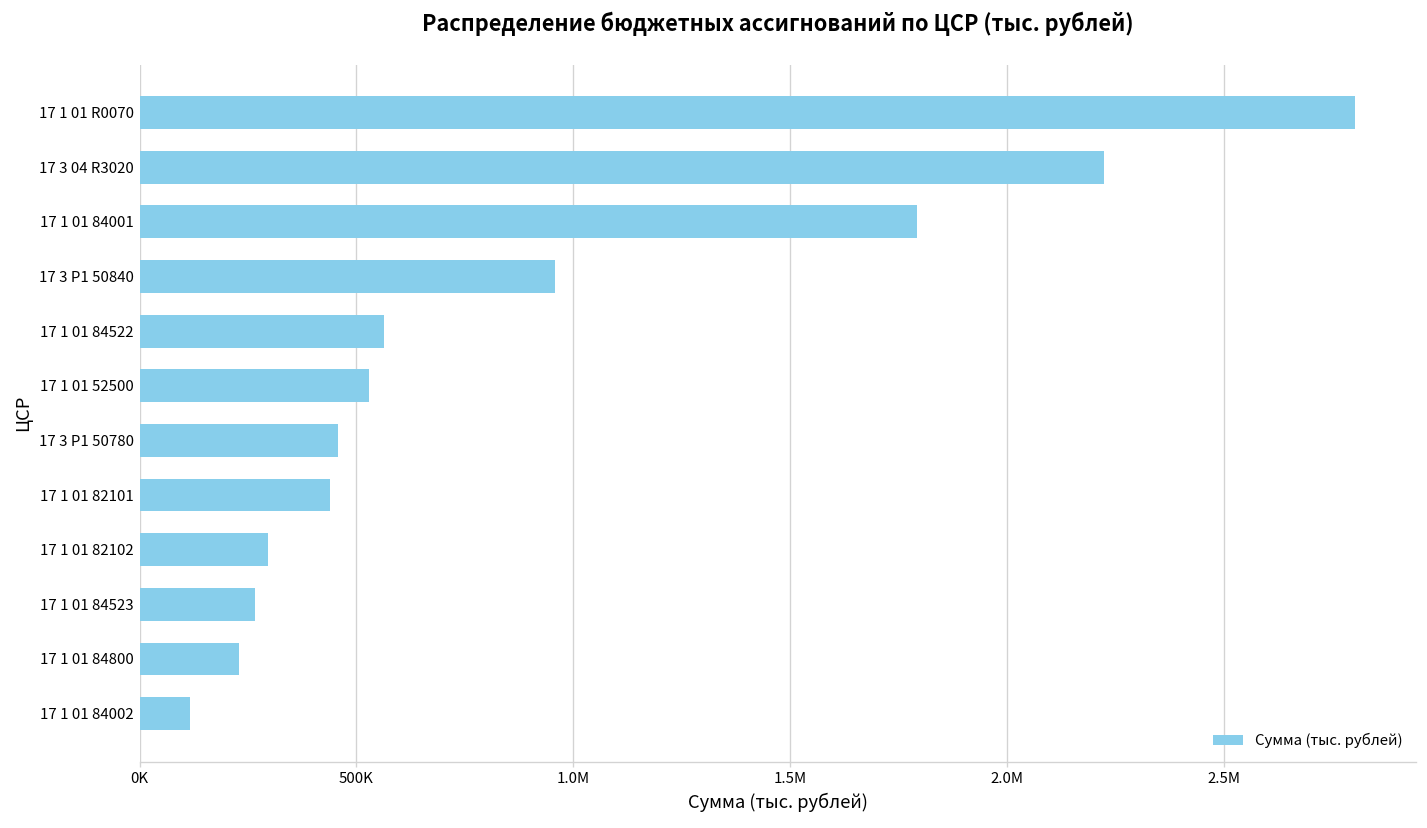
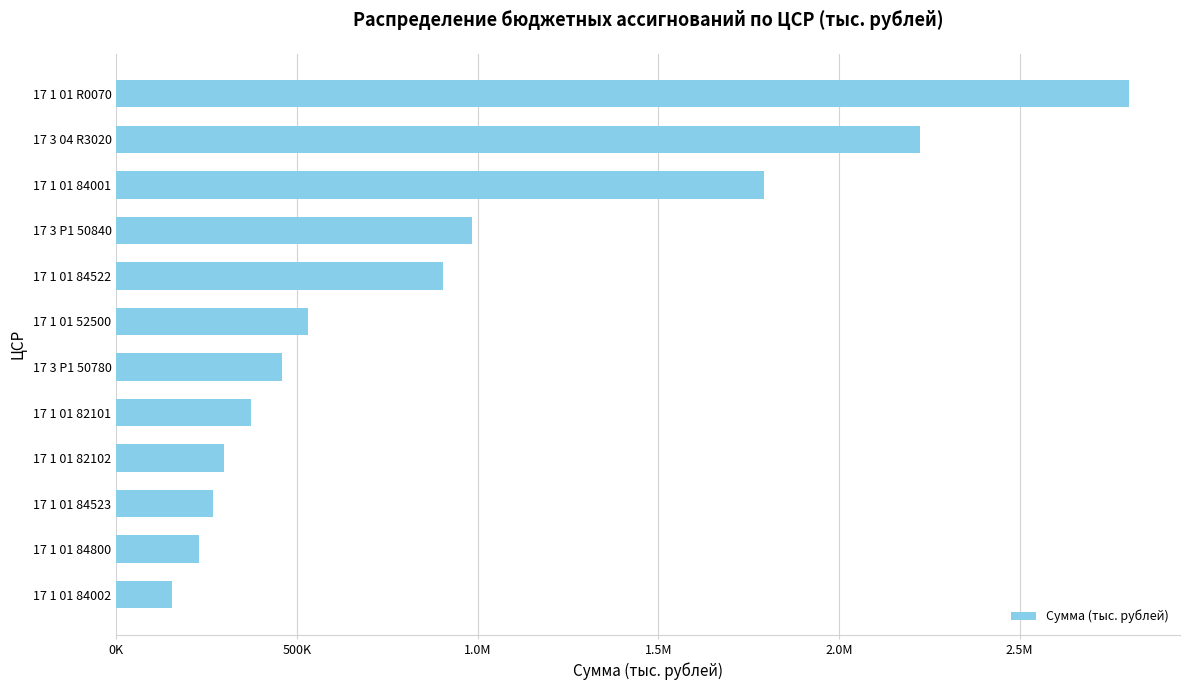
  {
    "17 1 01 R0070": 2800000,
    "17 3 04 R3020": 2220000,
    "17 1 01 84001": 1790000,
-   "17 3 P1 50840": 960000,
-   "17 1 01 84522": 560000,
+   "17 3 P1 50840": 980000,
+   "17 1 01 84522": 900000,
    "17 1 01 52500": 530000,
    "17 3 P1 50780": 460000,
-   "17 1 01 82101": 440000,
+   "17 1 01 82101": 370000,
    "17 1 01 82102": 300000,
    "17 1 01 84523": 270000,
    "17 1 01 84800": 230000,
-   "17 1 01 84002": 120000
+   "17 1 01 84002": 150000
  }
